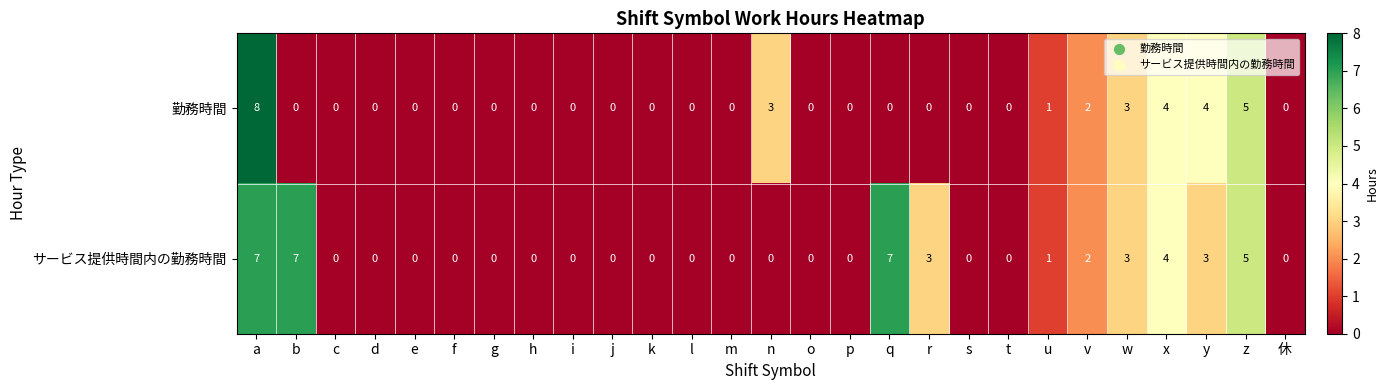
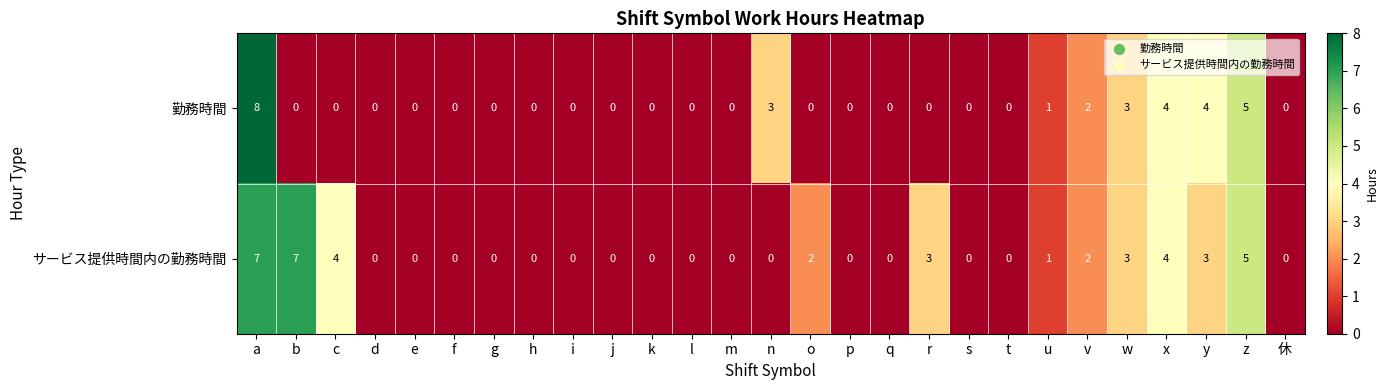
  {
    "勤務時間": {
      "a": 8,
      "b": 0,
      "c": 0,
      "d": 0,
      "e": 0,
      "f": 0,
      "g": 0,
      "h": 0,
      "i": 0,
      "j": 0,
      "k": 0,
      "l": 0,
      "m": 0,
      "n": 3,
      "o": 0,
      "p": 0,
      "q": 0,
      "r": 0,
      "s": 0,
      "t": 0,
      "u": 1,
      "v": 2,
      "w": 3,
      "x": 4,
      "y": 4,
      "z": 5,
      "休": 0
    },
    "サービス提供時間内の勤務時間": {
      "a": 7,
      "b": 7,
-     "c": 0,
+     "c": 4,
      "d": 0,
      "e": 0,
      "f": 0,
      "g": 0,
      "h": 0,
      "i": 0,
      "j": 0,
      "k": 0,
      "l": 0,
      "m": 0,
      "n": 0,
-     "o": 0,
+     "o": 2,
      "p": 0,
-     "q": 7,
+     "q": 0,
      "r": 3,
      "s": 0,
      "t": 0,
      "u": 1,
      "v": 2,
      "w": 3,
      "x": 4,
      "y": 3,
      "z": 5,
      "休": 0
    }
  }
